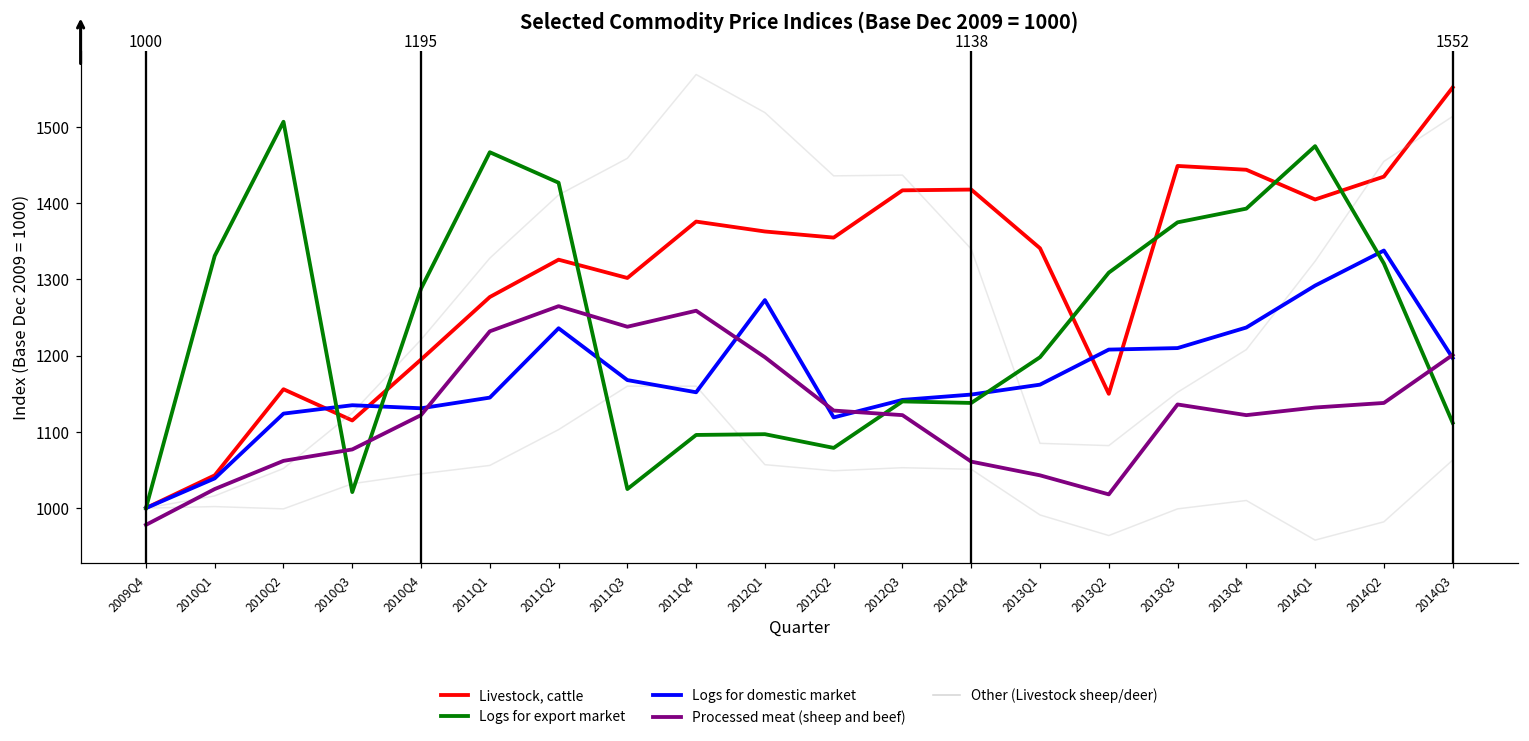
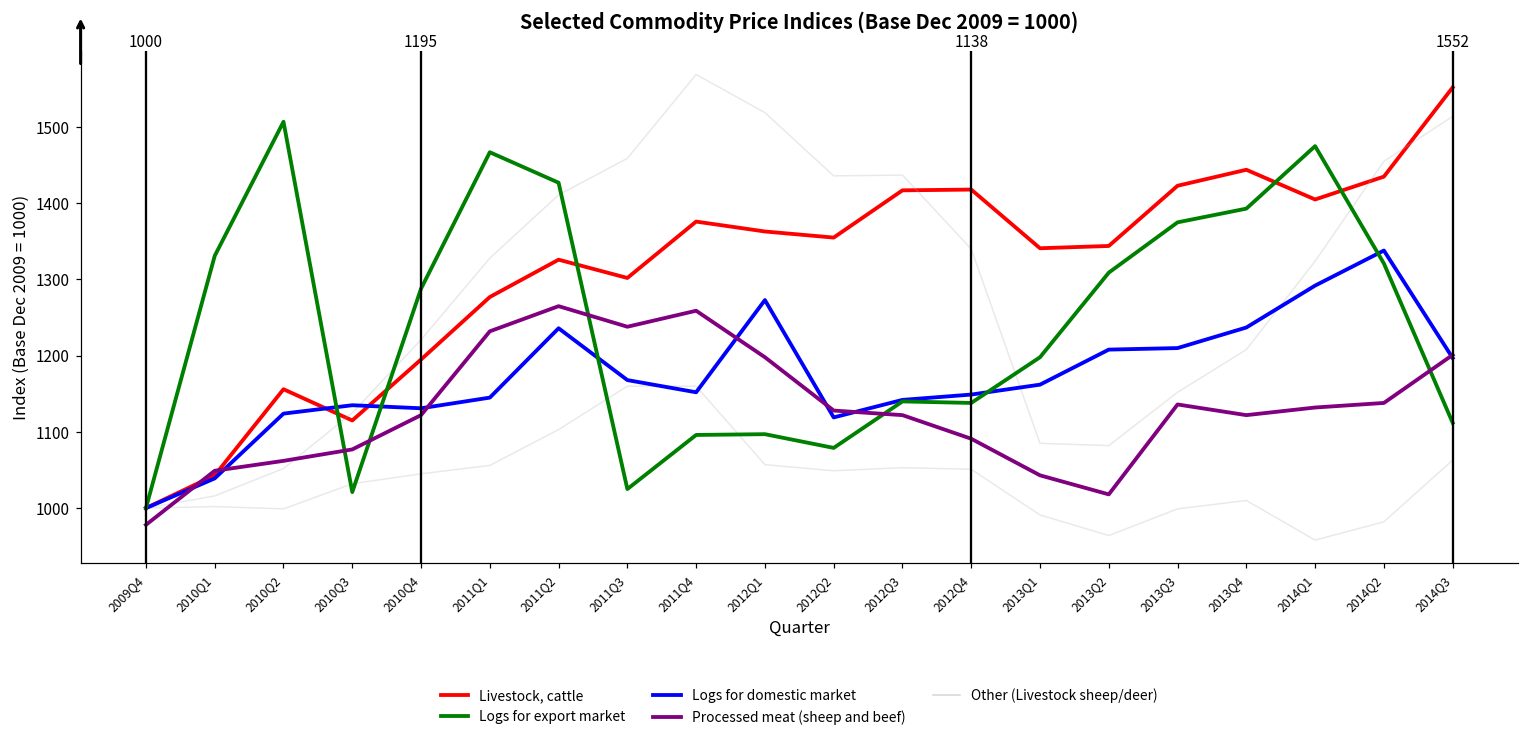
  {
    "Livestock, cattle": {
      "2010Q1": 1040,
      "2010Q2": 1160,
      "2010Q3": 1120,
      "2010Q4": 1200,
      "2011Q1": 1280,
      "2011Q2": 1330,
      "2011Q3": 1300,
      "2011Q4": 1380,
      "2012Q1": 1360,
      "2012Q2": 1360,
      "2012Q3": 1420,
      "2012Q4": 1420,
      "2013Q1": 1340,
-     "2013Q2": 1150,
-     "2013Q3": 1450,
+     "2013Q2": 1340,
+     "2013Q3": 1420,
      "2013Q4": 1440,
      "2014Q1": 1410,
      "2014Q2": 1440
    },
    "Logs for domestic market": {
      "2010Q1": 1040,
      "2010Q2": 1120,
      "2010Q3": 1140,
      "2010Q4": 1130,
      "2011Q1": 1150,
      "2011Q2": 1240,
      "2011Q3": 1170,
      "2011Q4": 1150,
      "2012Q1": 1270,
      "2012Q2": 1120,
      "2012Q4": 1150,
      "2013Q1": 1160,
      "2013Q2": 1210,
      "2013Q3": 1210,
      "2013Q4": 1240,
      "2014Q1": 1290,
      "2014Q2": 1340,
      "2014Q3": 1200
    },
    "Logs for export market": {
      "2010Q1": 1330,
      "2010Q2": 1510,
      "2010Q3": 1020,
      "2010Q4": 1290,
      "2011Q1": 1470,
      "2011Q2": 1430,
      "2011Q3": 1030,
      "2011Q4": 1100,
      "2012Q1": 1100,
      "2012Q2": 1080,
      "2012Q4": 1140,
      "2013Q1": 1200,
      "2013Q2": 1310,
      "2013Q3": 1380,
      "2013Q4": 1390,
      "2014Q1": 1480,
      "2014Q2": 1320,
      "2014Q3": 1110
    },
    "Processed meat (sheep and beef)": {
      "2009Q4": 980,
-     "2010Q1": 1030,
+     "2010Q1": 1050,
      "2010Q2": 1060,
      "2010Q3": 1080,
      "2010Q4": 1120,
      "2011Q1": 1230,
      "2011Q2": 1270,
      "2011Q3": 1240,
      "2011Q4": 1260,
      "2012Q1": 1200,
      "2012Q2": 1130,
      "2012Q3": 1120,
-     "2012Q4": 1060,
+     "2012Q4": 1090,
      "2013Q1": 1040,
      "2013Q2": 1020,
      "2013Q3": 1140,
      "2013Q4": 1120,
      "2014Q1": 1130,
      "2014Q2": 1140,
      "2014Q3": 1200
    }
  }
